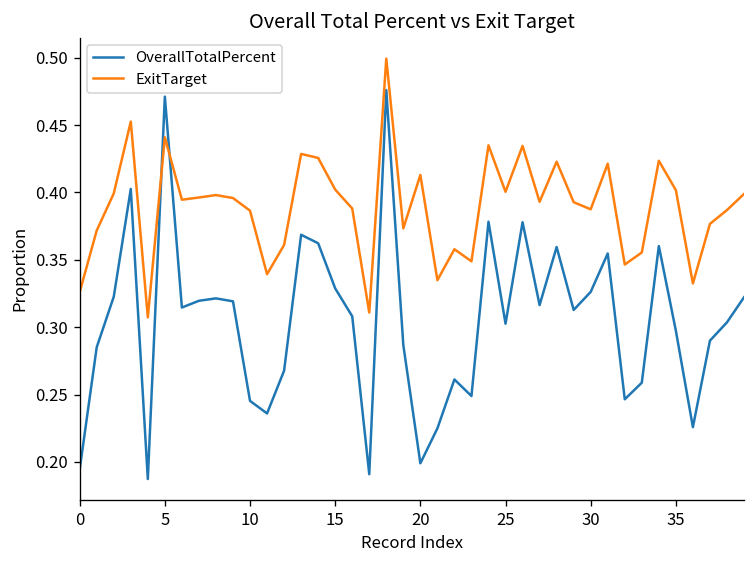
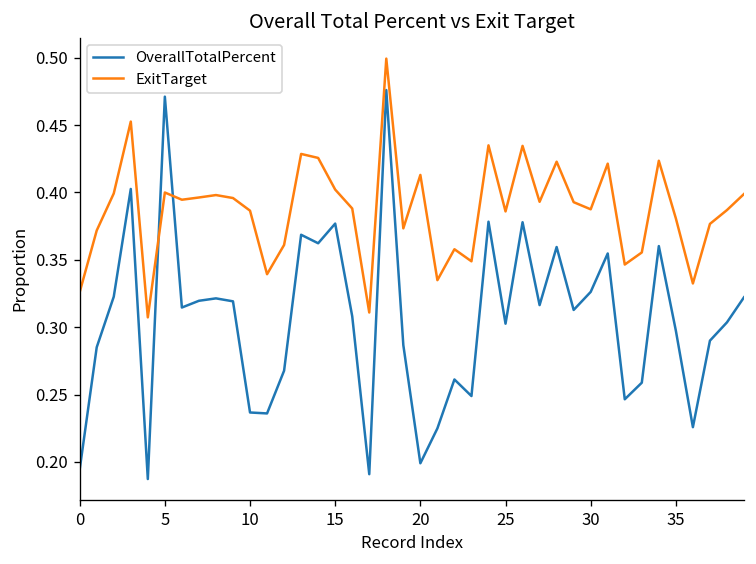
  {
    "OverallTotalPercent": {
      "0": 0.194,
      "5": 0.471,
-     "10": 0.245,
-     "15": 0.329,
+     "10": 0.237,
+     "15": 0.377,
      "20": 0.199,
      "25": 0.303,
      "30": 0.326,
      "35": 0.297
    },
    "ExitTarget": {
      "0": 0.326,
-     "5": 0.441,
+     "5": 0.400,
      "10": 0.386,
      "15": 0.402,
      "20": 0.413,
-     "25": 0.400,
+     "25": 0.386,
      "30": 0.387,
-     "35": 0.402
+     "35": 0.381
    }
  }
